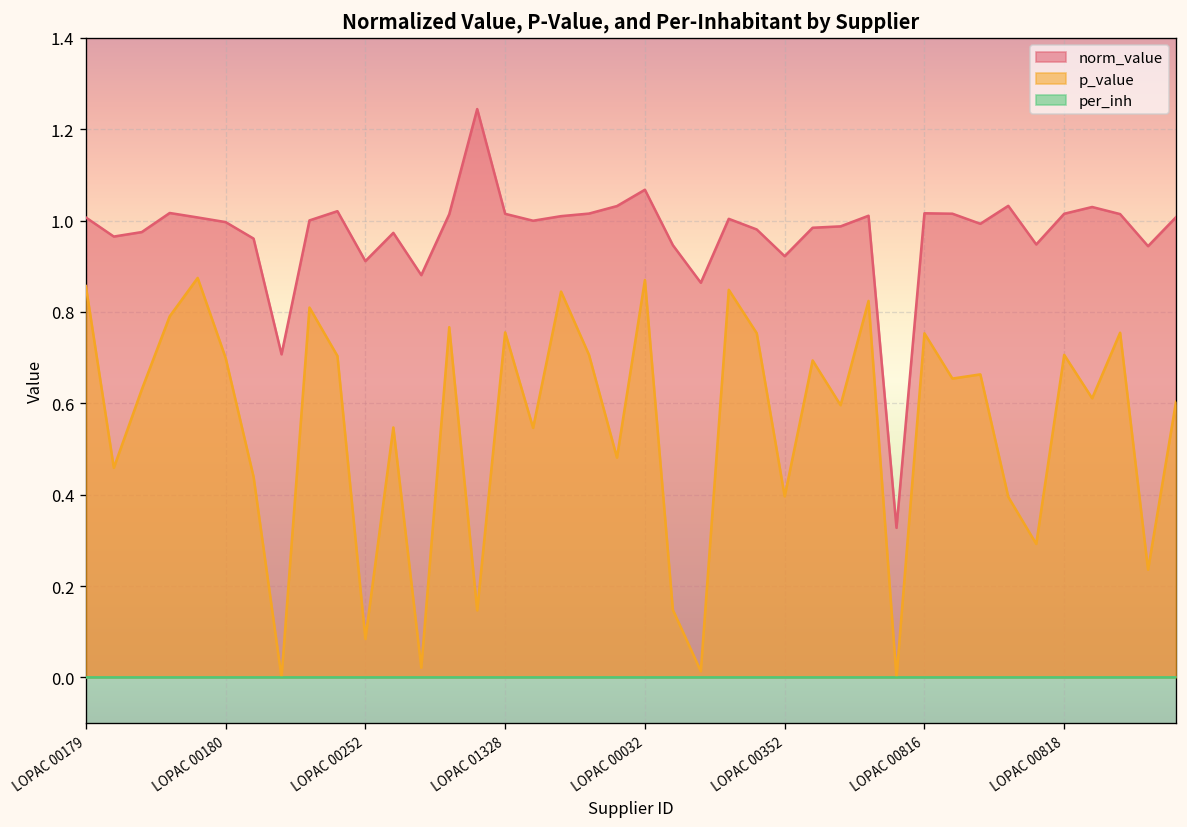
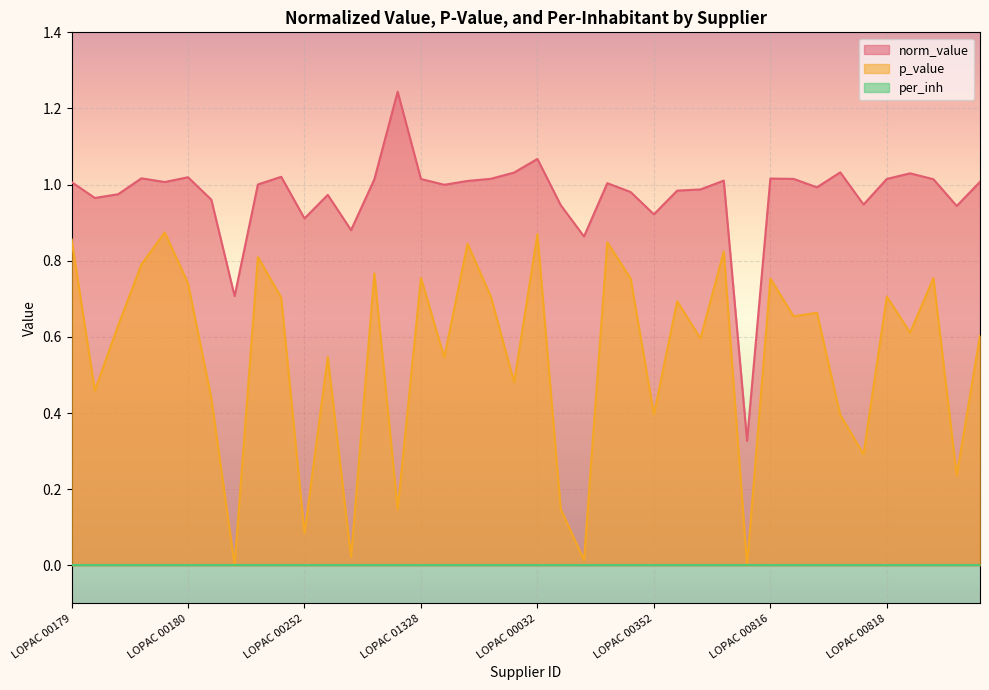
  {
    "norm_value": {
      "LOPAC 00179": 1.01,
-     "LOPAC 00180": 1.00,
+     "LOPAC 00180": 1.02,
      "LOPAC 00252": 0.91,
      "LOPAC 01328": 1.01,
      "LOPAC 00032": 1.07,
      "LOPAC 00352": 0.92,
      "LOPAC 00816": 1.02,
      "LOPAC 00818": 1.01
    },
    "p_value": {
      "LOPAC 00179": 0.86,
-     "LOPAC 00180": 0.70,
+     "LOPAC 00180": 0.74,
      "LOPAC 00252": 0.08,
      "LOPAC 01328": 0.76,
      "LOPAC 00032": 0.87,
      "LOPAC 00352": 0.40,
      "LOPAC 00816": 0.75,
      "LOPAC 00818": 0.71
    },
    "per_inh": {
      "LOPAC 00179": 0.00,
      "LOPAC 00180": 0.00,
      "LOPAC 00252": 0.00,
      "LOPAC 01328": 0.00,
      "LOPAC 00032": 0.00,
      "LOPAC 00352": 0.00,
      "LOPAC 00816": 0.00,
      "LOPAC 00818": 0.00
    }
  }
